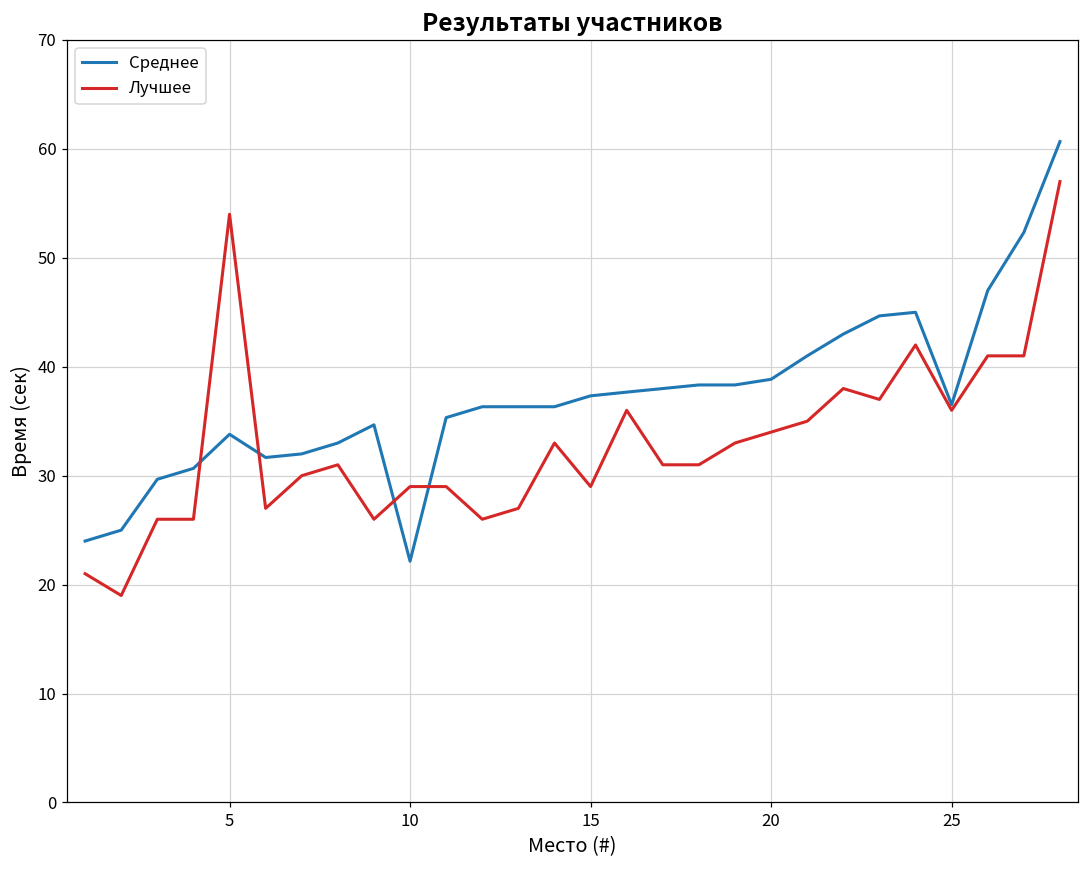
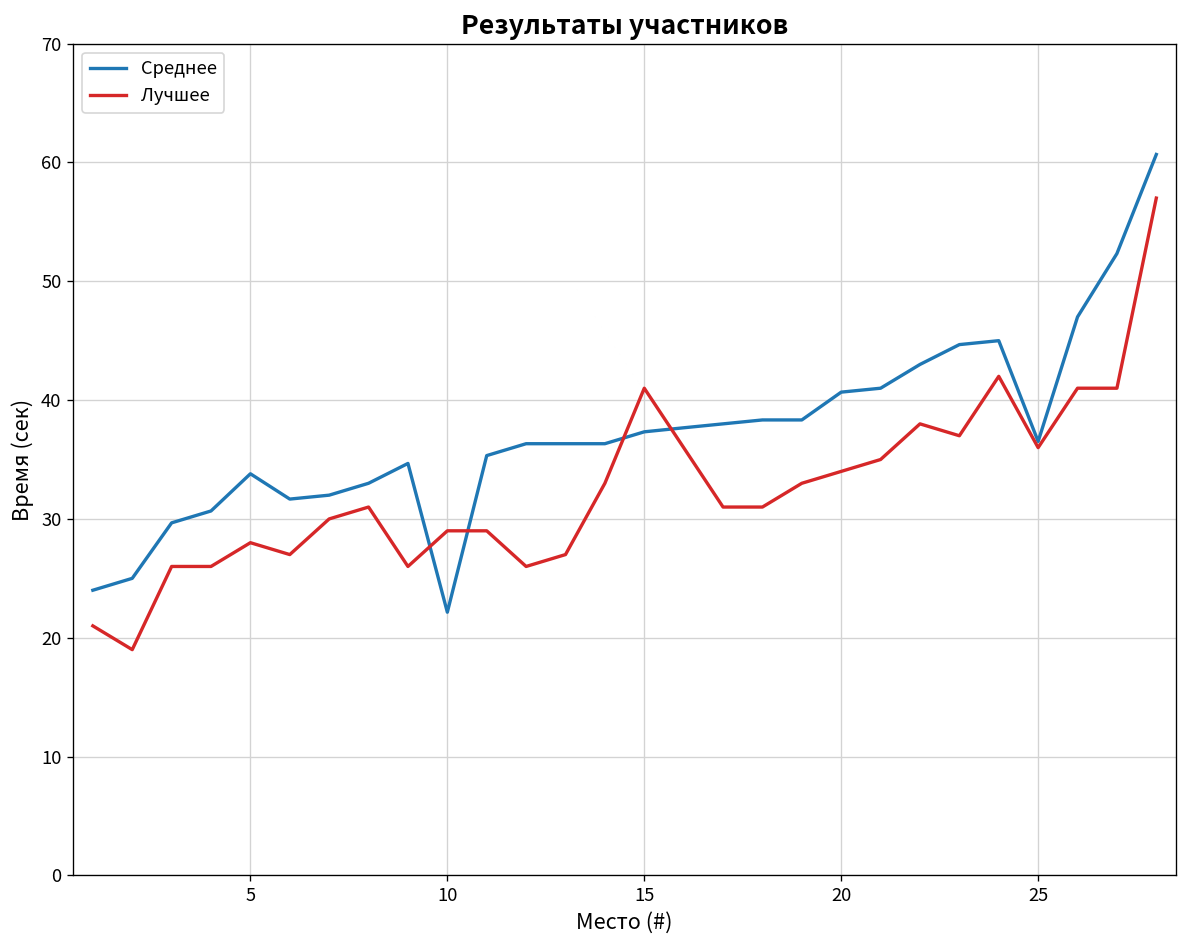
  {
    "Среднее": {
      "5": 34,
      "10": 22,
      "15": 37,
-     "20": 39,
+     "20": 41,
      "25": 37
    },
    "Лучшее": {
-     "5": 54,
+     "5": 28,
      "10": 29,
-     "15": 29,
+     "15": 41,
      "20": 34,
      "25": 36
    }
  }
